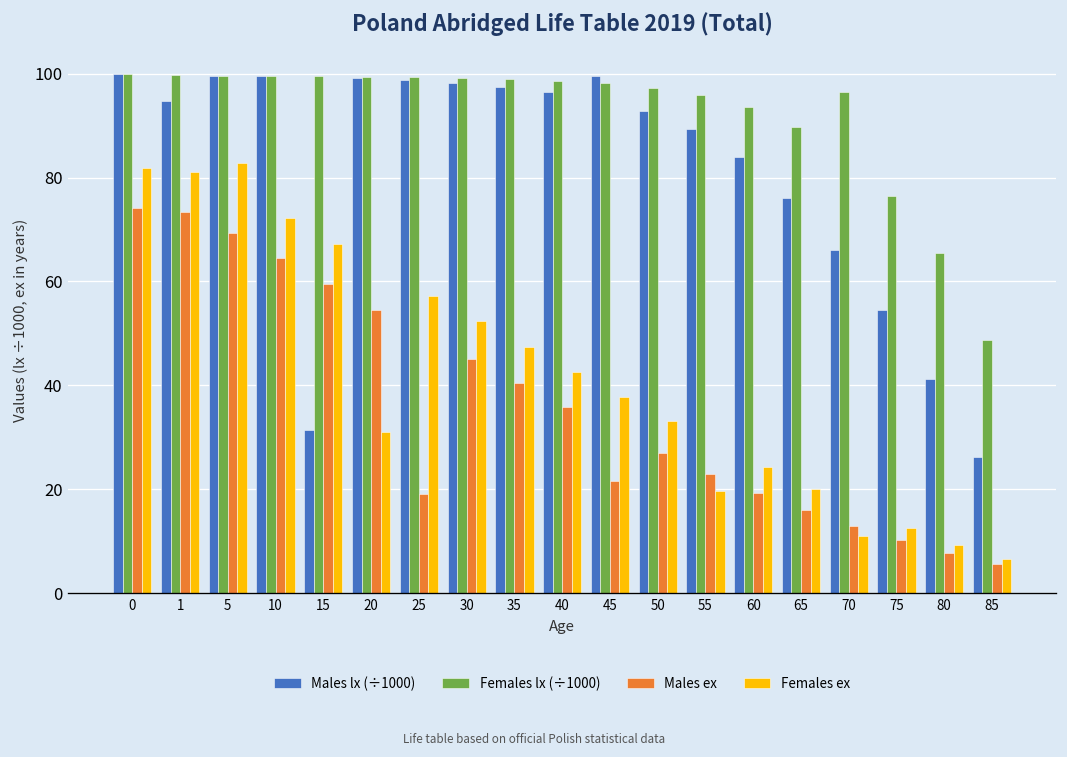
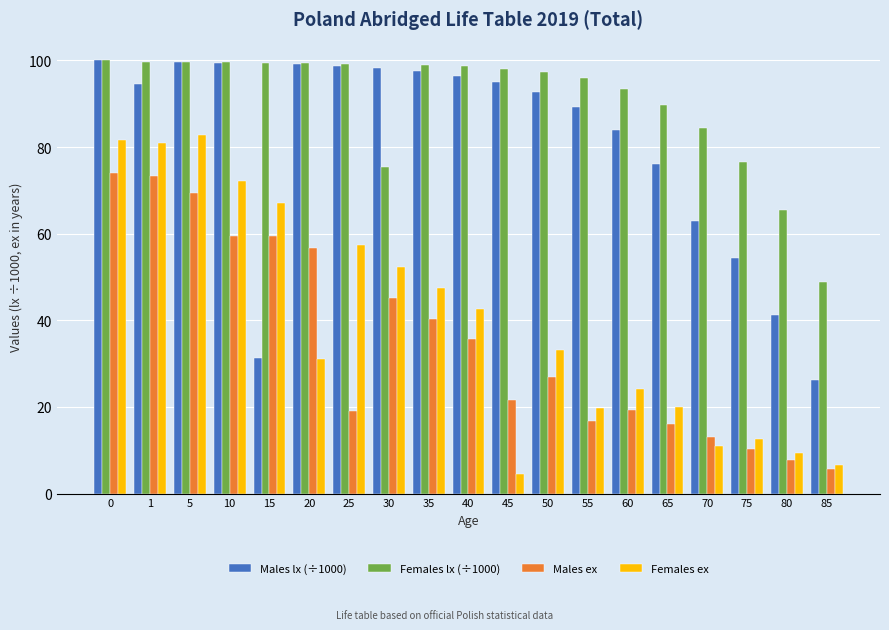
  {
    "Males lx (÷1000)": {
      "0": 100,
      "1": 95,
      "5": 100,
      "10": 99,
      "15": 31,
      "20": 99,
      "25": 99,
      "30": 98,
      "35": 97,
      "40": 97,
-     "45": 100,
+     "45": 95,
      "50": 93,
      "55": 89,
      "60": 84,
      "65": 76,
-     "70": 66,
+     "70": 63,
      "75": 54,
      "80": 41,
      "85": 26
    },
    "Females lx (÷1000)": {
      "0": 100,
      "1": 100,
      "5": 100,
      "10": 100,
      "15": 99,
      "20": 99,
      "25": 99,
-     "30": 99,
+     "30": 75,
      "35": 99,
      "40": 99,
      "45": 98,
      "50": 97,
      "55": 96,
      "60": 94,
      "65": 90,
-     "70": 97,
+     "70": 84,
      "75": 76,
      "80": 65,
      "85": 49
    },
    "Males ex": {
      "0": 74,
      "1": 73,
      "5": 69,
-     "10": 64,
+     "10": 60,
      "15": 59,
-     "20": 55,
+     "20": 57,
      "25": 19,
      "30": 45,
      "35": 40,
      "40": 36,
      "45": 22,
      "50": 27,
-     "55": 23,
+     "55": 17,
      "60": 19,
      "65": 16,
      "70": 13,
      "75": 10,
      "80": 8,
      "85": 6
    },
    "Females ex": {
      "0": 82,
      "1": 81,
      "5": 83,
      "10": 72,
      "15": 67,
      "20": 31,
      "25": 57,
      "30": 52,
      "35": 47,
      "40": 43,
-     "45": 38,
+     "45": 5,
      "50": 33,
      "55": 20,
      "60": 24,
      "65": 20,
      "70": 11,
      "75": 13,
      "80": 9,
      "85": 7
    }
  }
